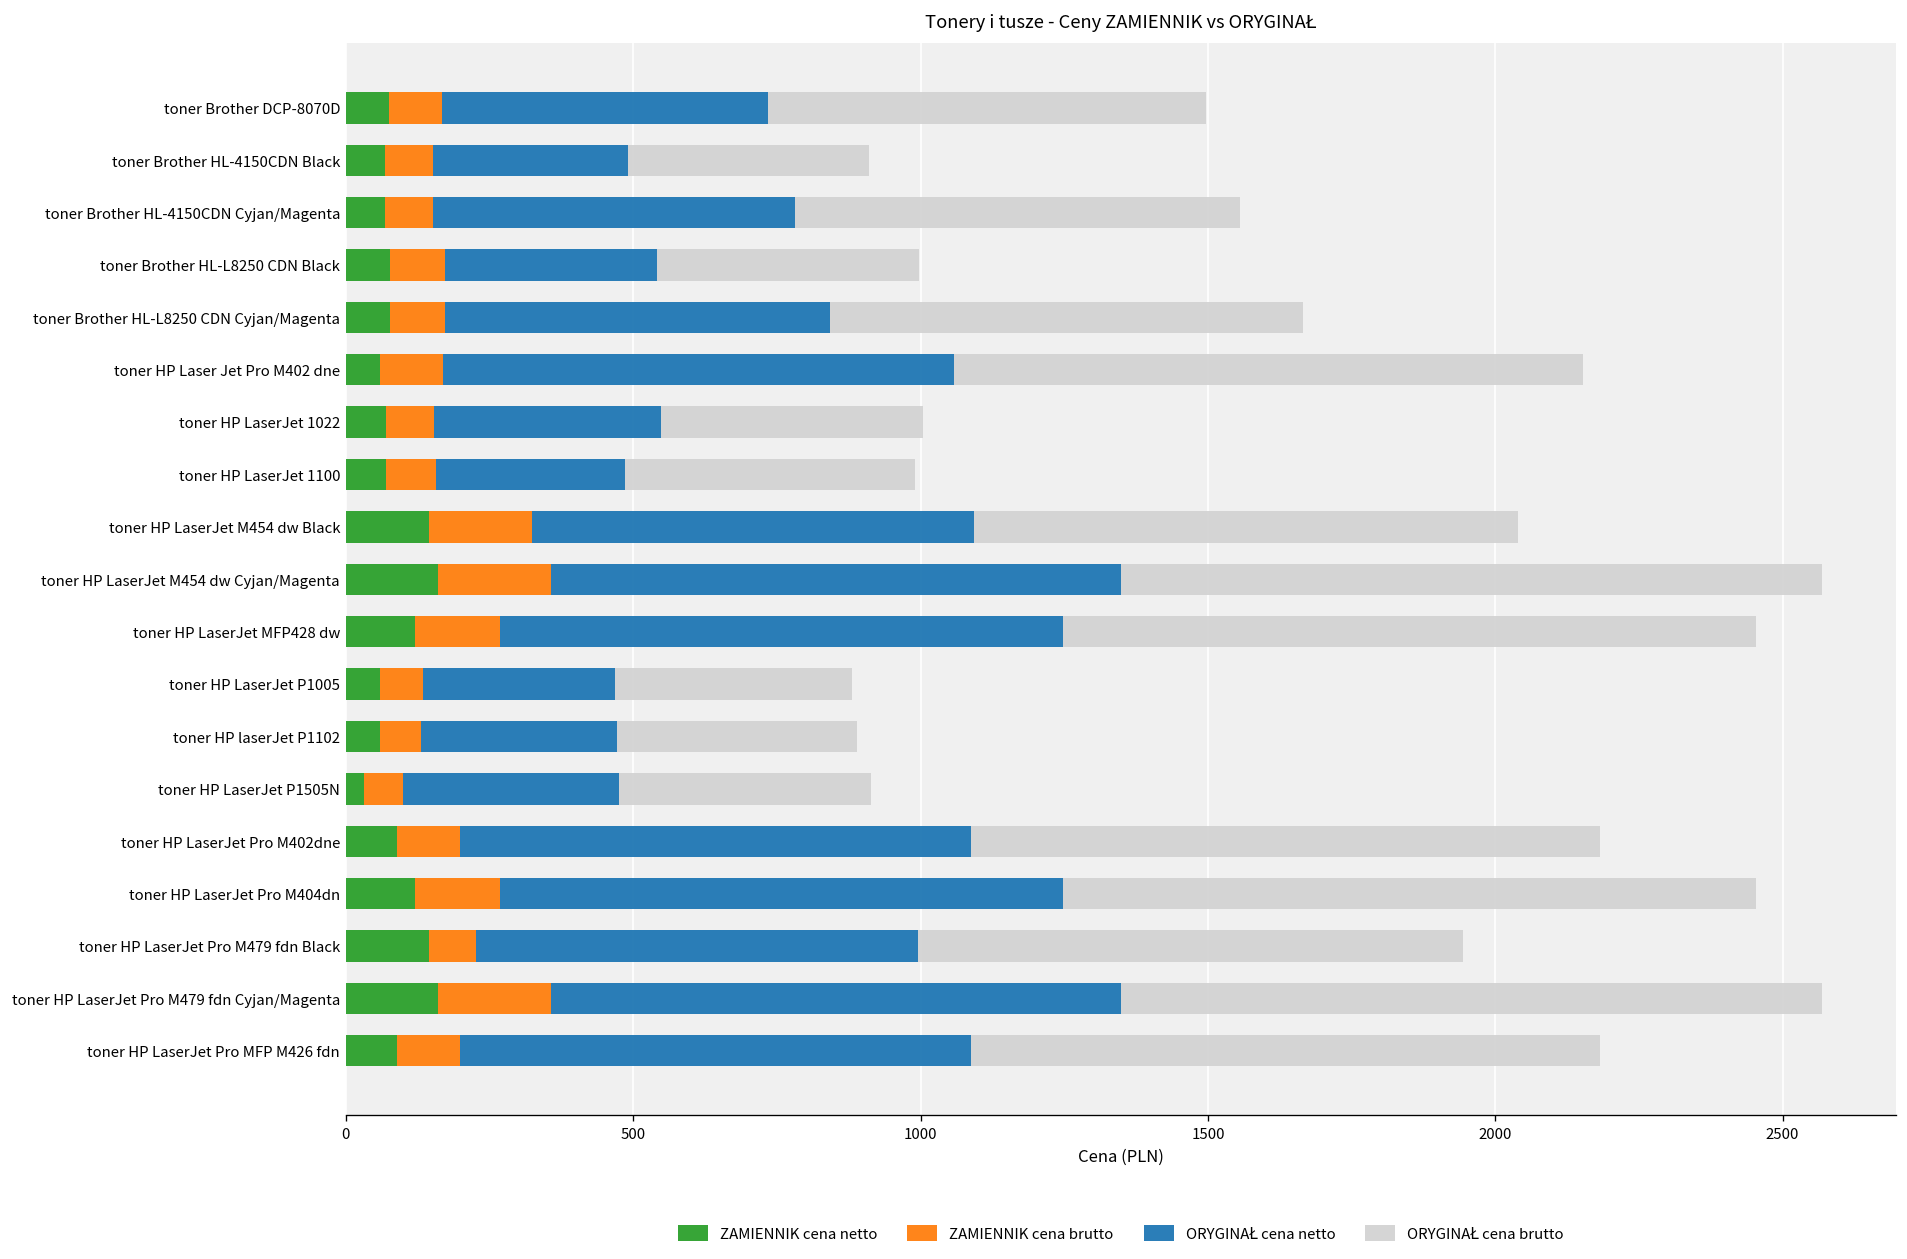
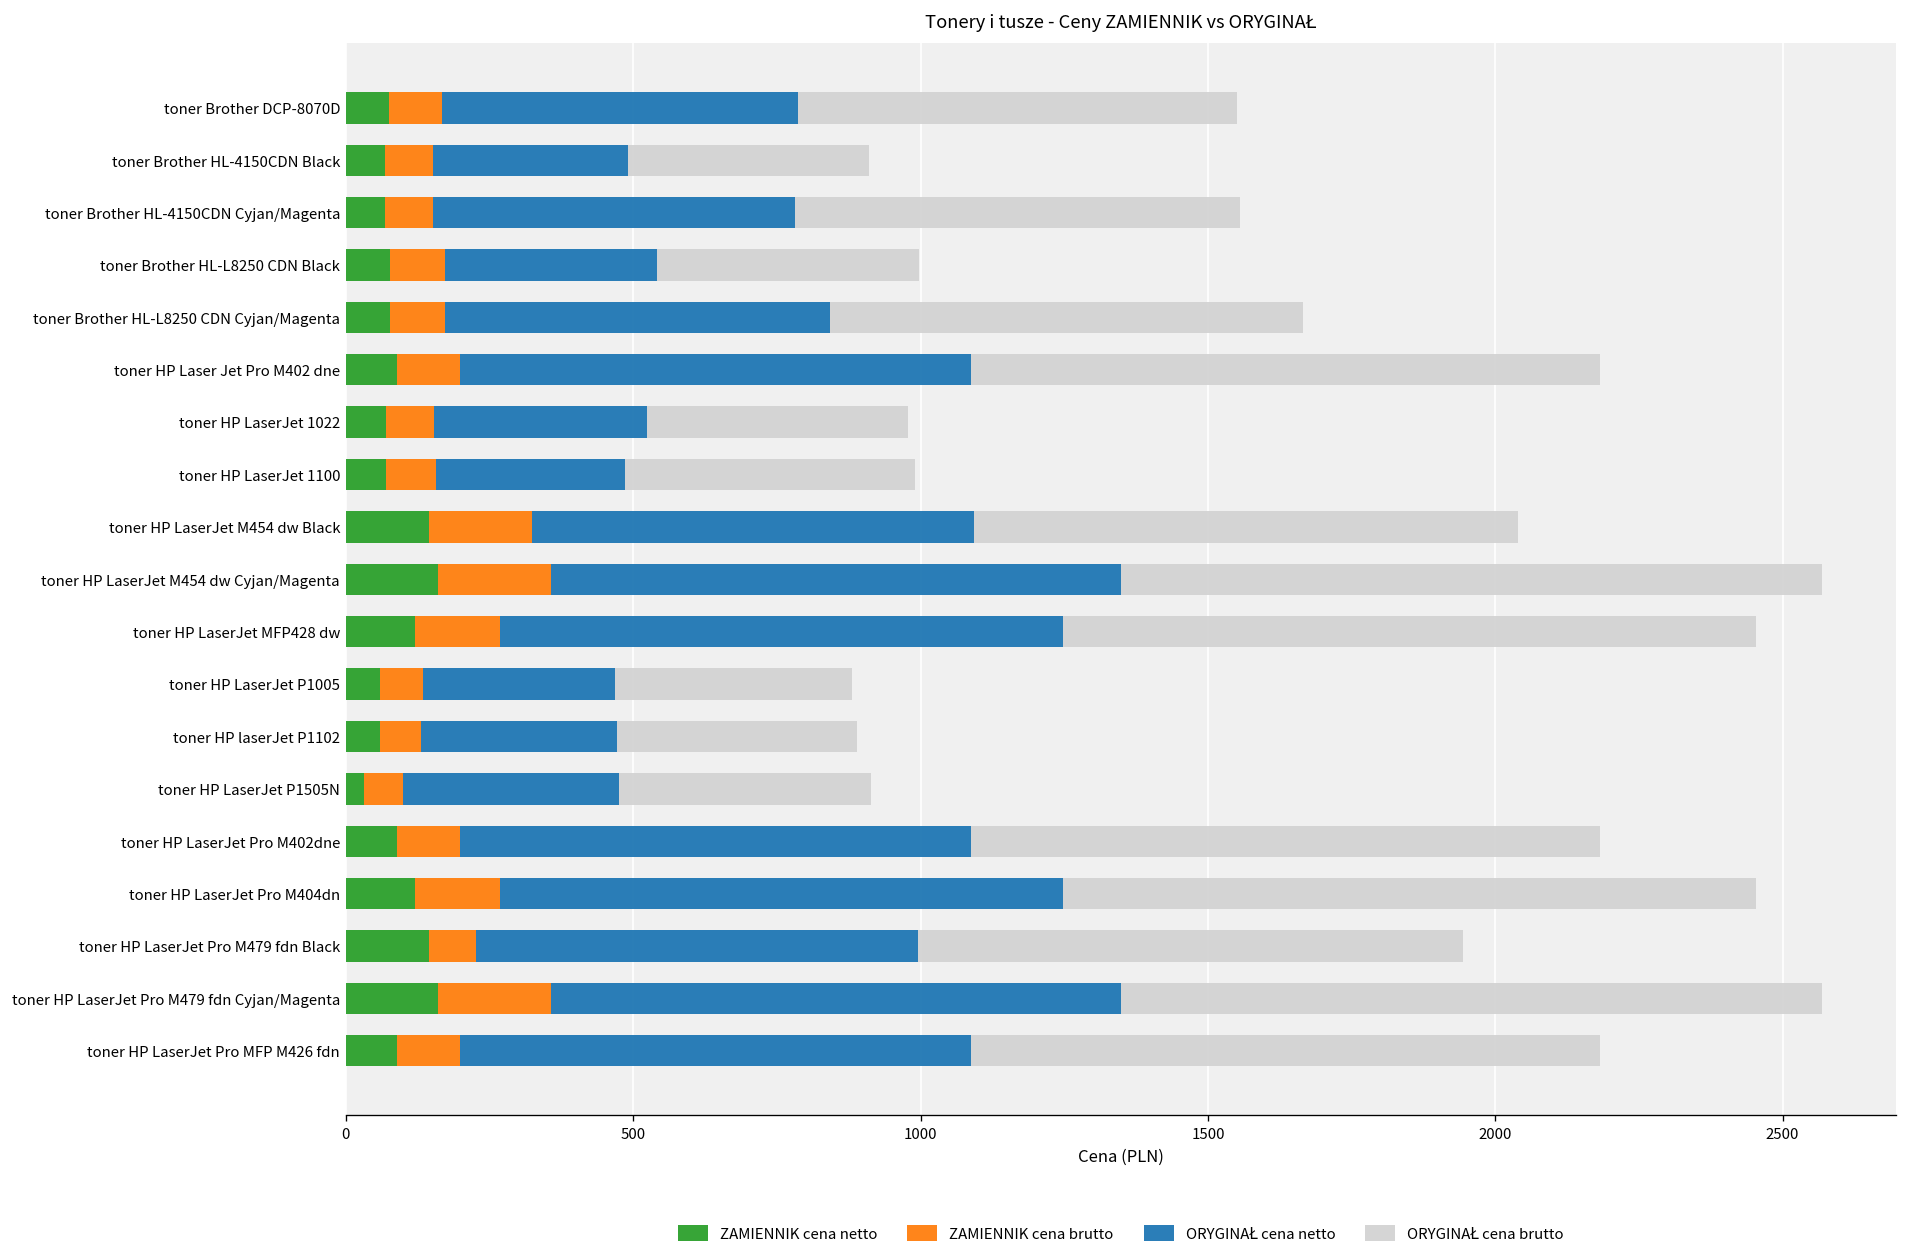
  {
    "ZAMIENNIK cena netto": {
      "toner Brother DCP-8070D": 80,
      "toner Brother HL-4150CDN Black": 70,
      "toner Brother HL-4150CDN Cyjan/Magenta": 70,
      "toner Brother HL-L8250 CDN Black": 80,
      "toner Brother HL-L8250 CDN Cyjan/Magenta": 80,
-     "toner HP Laser Jet Pro M402 dne": 60,
+     "toner HP Laser Jet Pro M402 dne": 90,
      "toner HP LaserJet 1022": 70,
      "toner HP LaserJet 1100": 70,
      "toner HP LaserJet M454 dw Black": 150,
      "toner HP LaserJet M454 dw Cyjan/Magenta": 160,
      "toner HP LaserJet MFP428 dw": 120,
      "toner HP LaserJet P1005": 60,
      "toner HP laserJet P1102": 60,
      "toner HP LaserJet P1505N": 30,
      "toner HP LaserJet Pro M402dne": 90,
      "toner HP LaserJet Pro M404dn": 120,
      "toner HP LaserJet Pro M479 fdn Black": 150,
      "toner HP LaserJet Pro M479 fdn Cyjan/Magenta": 160,
      "toner HP LaserJet Pro MFP M426 fdn": 90
    },
    "ZAMIENNIK cena brutto": {
      "toner Brother DCP-8070D": 90,
      "toner Brother HL-4150CDN Black": 80,
      "toner Brother HL-4150CDN Cyjan/Magenta": 80,
      "toner Brother HL-L8250 CDN Black": 90,
      "toner Brother HL-L8250 CDN Cyjan/Magenta": 90,
      "toner HP Laser Jet Pro M402 dne": 110,
      "toner HP LaserJet 1022": 80,
      "toner HP LaserJet 1100": 90,
      "toner HP LaserJet M454 dw Black": 180,
      "toner HP LaserJet M454 dw Cyjan/Magenta": 200,
      "toner HP LaserJet MFP428 dw": 150,
      "toner HP LaserJet P1005": 70,
      "toner HP laserJet P1102": 70,
      "toner HP LaserJet P1505N": 70,
      "toner HP LaserJet Pro M402dne": 110,
      "toner HP LaserJet Pro M404dn": 150,
      "toner HP LaserJet Pro M479 fdn Black": 80,
      "toner HP LaserJet Pro M479 fdn Cyjan/Magenta": 200,
      "toner HP LaserJet Pro MFP M426 fdn": 110
    },
    "ORYGINAŁ cena netto": {
-     "toner Brother DCP-8070D": 570,
+     "toner Brother DCP-8070D": 620,
      "toner Brother HL-4150CDN Black": 340,
      "toner Brother HL-4150CDN Cyjan/Magenta": 630,
      "toner Brother HL-L8250 CDN Black": 370,
      "toner Brother HL-L8250 CDN Cyjan/Magenta": 670,
      "toner HP Laser Jet Pro M402 dne": 890,
-     "toner HP LaserJet 1022": 400,
+     "toner HP LaserJet 1022": 370,
      "toner HP LaserJet 1100": 330,
      "toner HP LaserJet M454 dw Black": 770,
      "toner HP LaserJet M454 dw Cyjan/Magenta": 990,
      "toner HP LaserJet MFP428 dw": 980,
      "toner HP LaserJet P1005": 340,
      "toner HP laserJet P1102": 340,
      "toner HP LaserJet P1505N": 380,
      "toner HP LaserJet Pro M402dne": 890,
      "toner HP LaserJet Pro M404dn": 980,
      "toner HP LaserJet Pro M479 fdn Black": 770,
      "toner HP LaserJet Pro M479 fdn Cyjan/Magenta": 990,
      "toner HP LaserJet Pro MFP M426 fdn": 890
    },
    "ORYGINAŁ cena brutto": {
      "toner Brother DCP-8070D": 760,
      "toner Brother HL-4150CDN Black": 420,
      "toner Brother HL-4150CDN Cyjan/Magenta": 770,
      "toner Brother HL-L8250 CDN Black": 460,
      "toner Brother HL-L8250 CDN Cyjan/Magenta": 820,
      "toner HP Laser Jet Pro M402 dne": 1090,
      "toner HP LaserJet 1022": 460,
      "toner HP LaserJet 1100": 510,
      "toner HP LaserJet M454 dw Black": 950,
      "toner HP LaserJet M454 dw Cyjan/Magenta": 1220,
      "toner HP LaserJet MFP428 dw": 1210,
      "toner HP LaserJet P1005": 410,
      "toner HP laserJet P1102": 420,
      "toner HP LaserJet P1505N": 440,
      "toner HP LaserJet Pro M402dne": 1090,
      "toner HP LaserJet Pro M404dn": 1210,
      "toner HP LaserJet Pro M479 fdn Black": 950,
      "toner HP LaserJet Pro M479 fdn Cyjan/Magenta": 1220,
      "toner HP LaserJet Pro MFP M426 fdn": 1090
    }
  }
